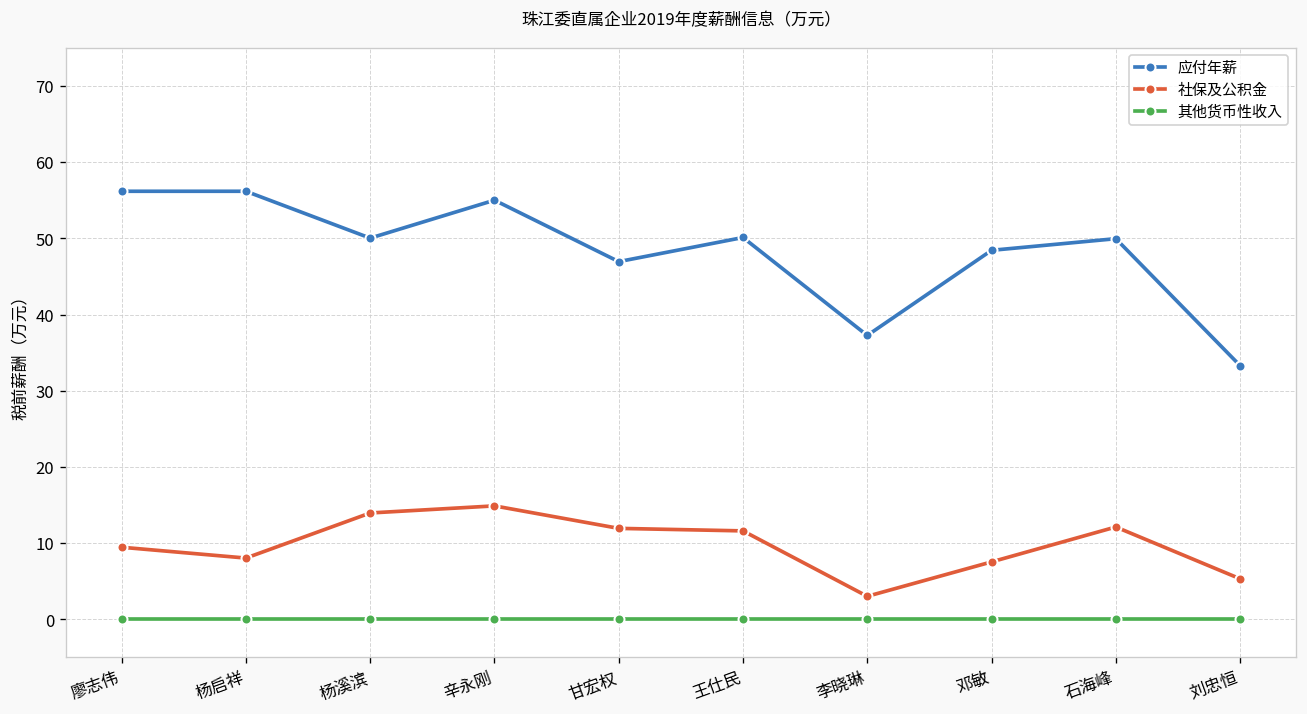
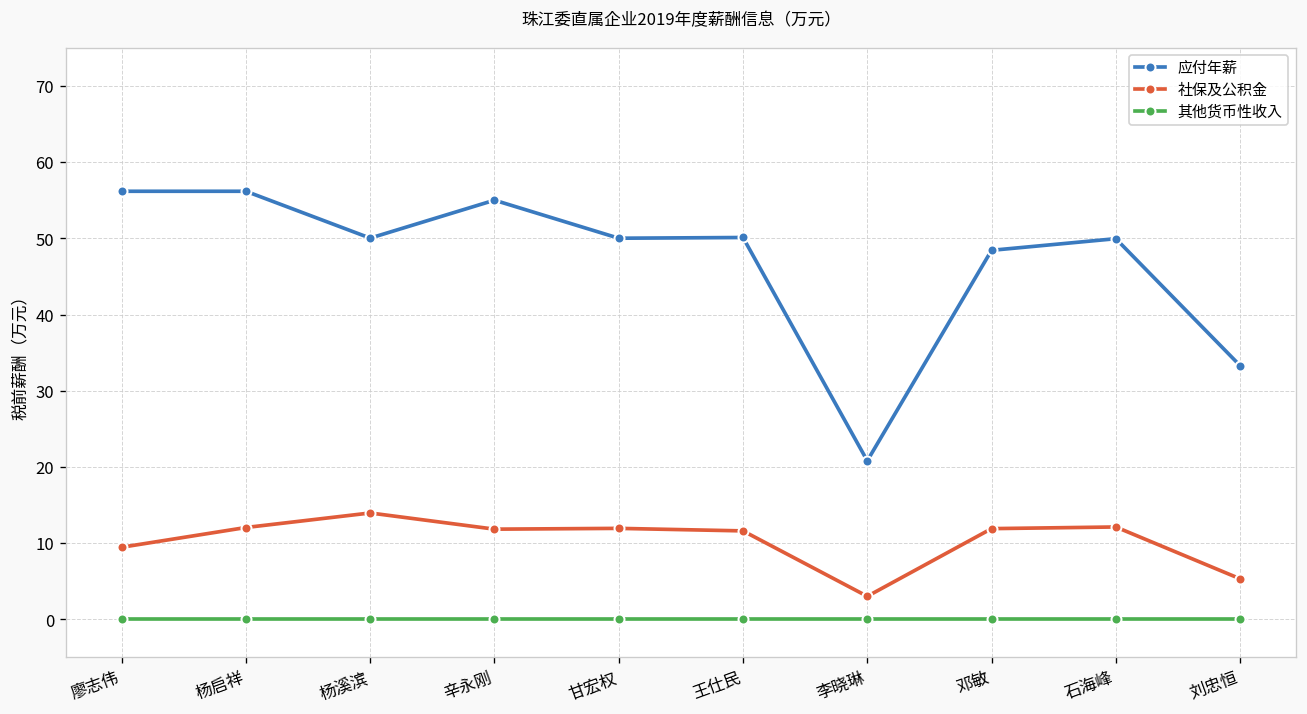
  {
    "应付年薪": {
      "廖志伟": 56,
      "杨启祥": 56,
      "杨溪滨": 50,
      "辛永刚": 55,
-     "甘宏权": 47,
+     "甘宏权": 50,
      "王仕民": 50,
-     "李晓琳": 37,
+     "李晓琳": 21,
      "邓敏": 48,
      "石海峰": 50,
      "刘忠恒": 33
    },
    "社保及公积金": {
      "廖志伟": 9,
-     "杨启祥": 8,
+     "杨启祥": 12,
      "杨溪滨": 14,
-     "辛永刚": 15,
+     "辛永刚": 12,
      "甘宏权": 12,
      "王仕民": 12,
      "李晓琳": 3,
-     "邓敏": 8,
+     "邓敏": 12,
      "石海峰": 12,
      "刘忠恒": 5
    },
    "其他货币性收入": {
      "廖志伟": 0,
      "杨启祥": 0,
      "杨溪滨": 0,
      "辛永刚": 0,
      "甘宏权": 0,
      "王仕民": 0,
      "李晓琳": 0,
      "邓敏": 0,
      "石海峰": 0,
      "刘忠恒": 0
    }
  }
